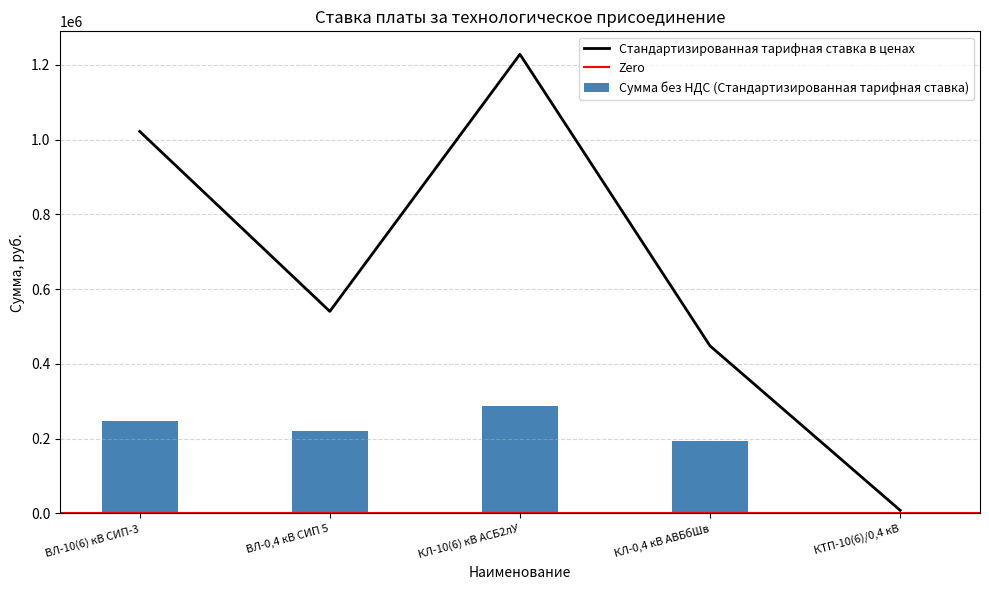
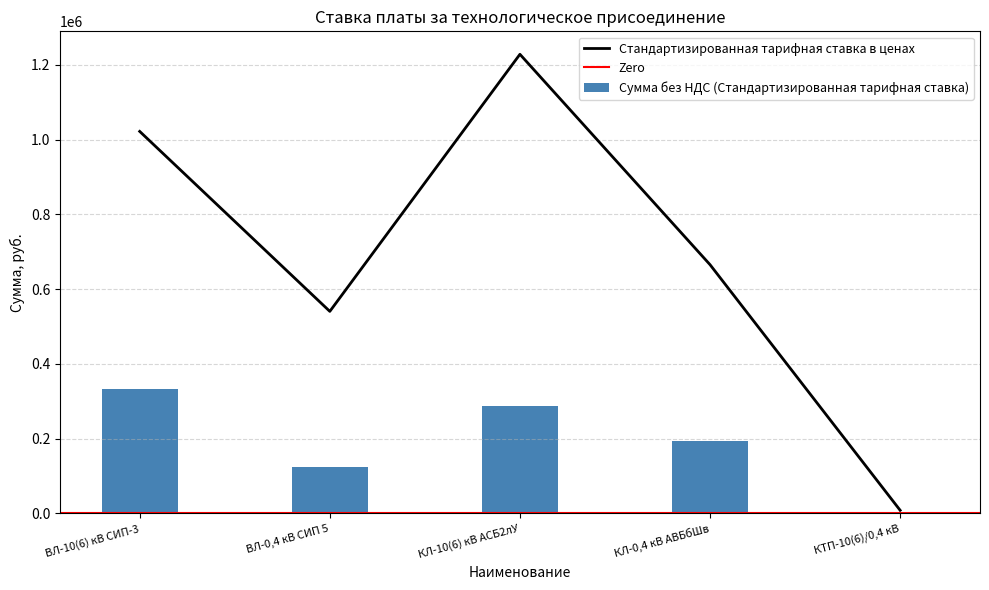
  {
    "Сумма без НДС (Стандартизированная тарифная ставка)": {
-     "ВЛ-10(6) кВ СИП-3": 250000,
-     "ВЛ-0,4 кВ СИП 5": 220000,
+     "ВЛ-10(6) кВ СИП-3": 330000,
+     "ВЛ-0,4 кВ СИП 5": 120000,
      "КЛ-10(6) кВ АСБ2лУ": 290000,
      "КЛ-0,4 кВ АВБбШв": 190000
    },
    "Стандартизированная тарифная ставка в ценах": {
      "ВЛ-10(6) кВ СИП-3": 1020000,
      "ВЛ-0,4 кВ СИП 5": 540000,
      "КЛ-10(6) кВ АСБ2лУ": 1230000,
-     "КЛ-0,4 кВ АВБбШв": 450000,
+     "КЛ-0,4 кВ АВБбШв": 670000,
      "КТП-10(6)/0,4 кВ": 10000
    }
  }
